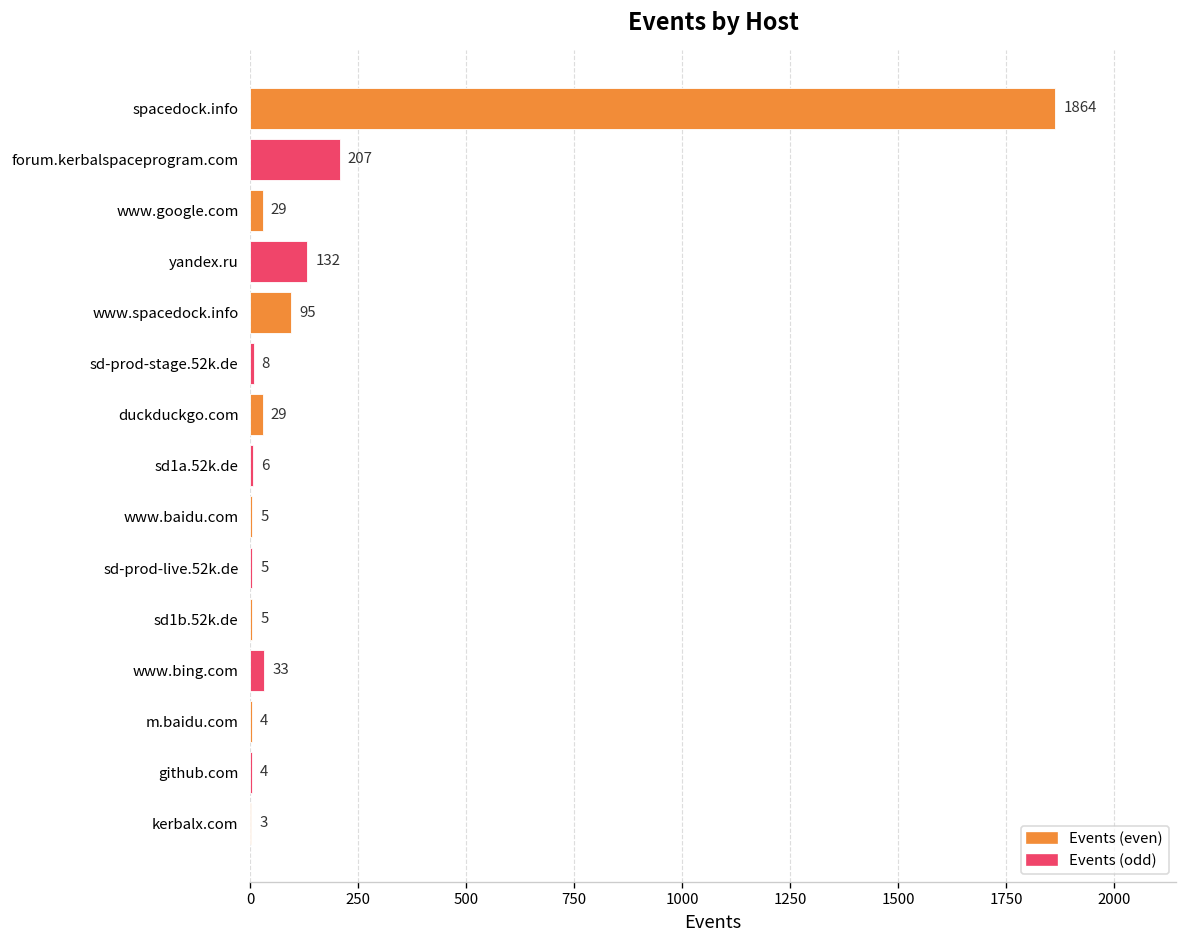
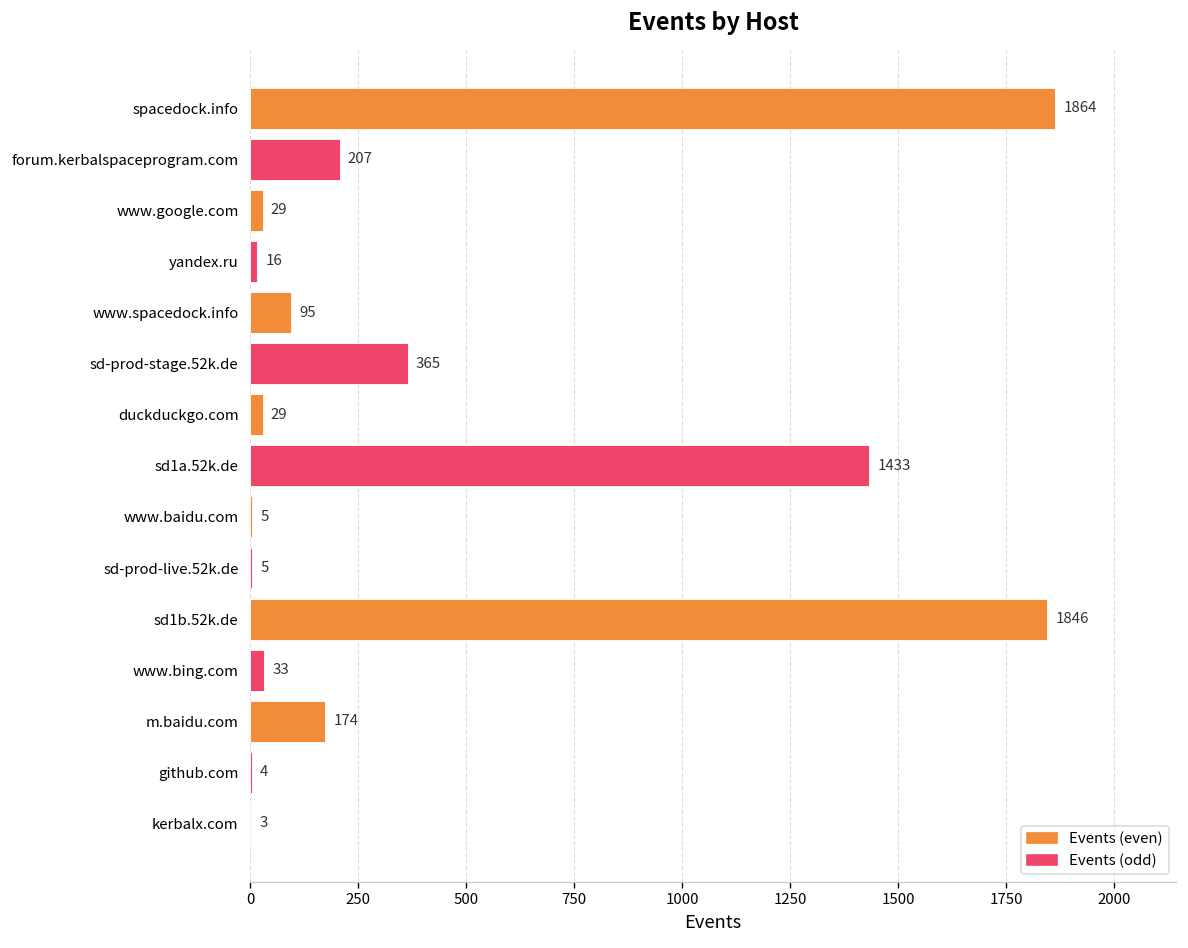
  {
    "spacedock.info": 1864,
    "forum.kerbalspaceprogram.com": 207,
    "www.google.com": 29,
-   "yandex.ru": 132,
+   "yandex.ru": 16,
    "www.spacedock.info": 95,
-   "sd-prod-stage.52k.de": 8,
+   "sd-prod-stage.52k.de": 365,
    "duckduckgo.com": 29,
-   "sd1a.52k.de": 6,
+   "sd1a.52k.de": 1433,
    "www.baidu.com": 5,
    "sd-prod-live.52k.de": 5,
-   "sd1b.52k.de": 5,
+   "sd1b.52k.de": 1846,
    "www.bing.com": 33,
-   "m.baidu.com": 4,
+   "m.baidu.com": 174,
    "github.com": 4,
    "kerbalx.com": 3
  }
